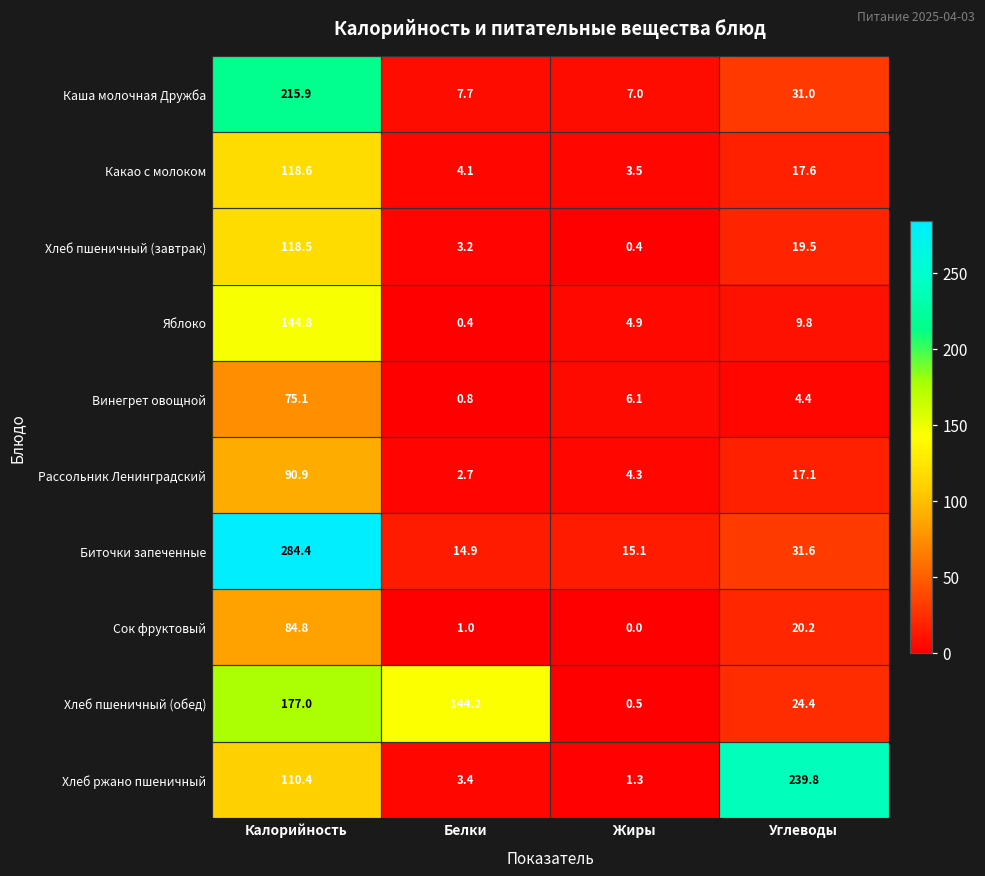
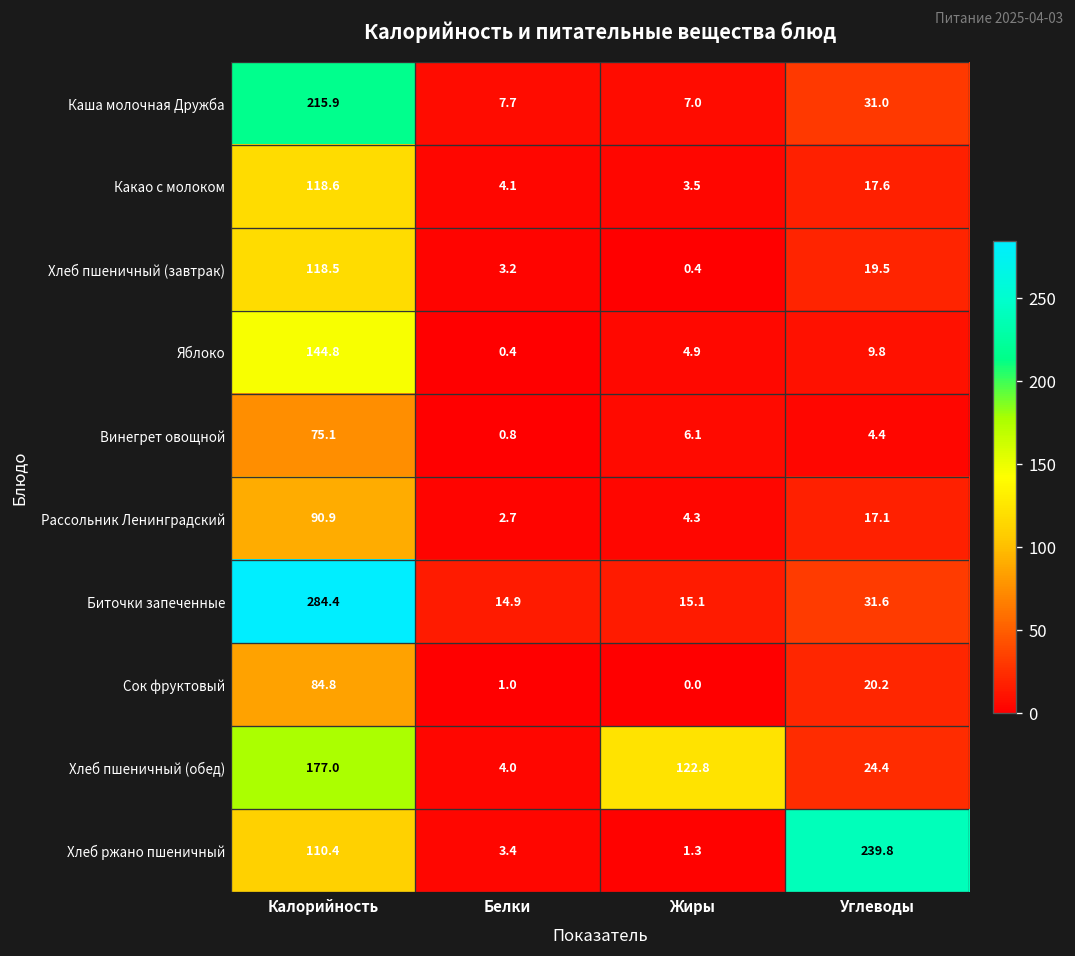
  {
    "Каша молочная Дружба": {
      "Калорийность": 215.9,
      "Белки": 7.7,
      "Жиры": 7.0,
      "Углеводы": 31.0
    },
    "Какао с молоком": {
      "Калорийность": 118.6,
      "Белки": 4.1,
      "Жиры": 3.5,
      "Углеводы": 17.6
    },
    "Хлеб пшеничный (завтрак)": {
      "Калорийность": 118.5,
      "Белки": 3.2,
      "Жиры": 0.4,
      "Углеводы": 19.5
    },
    "Яблоко": {
      "Калорийность": 144.8,
      "Белки": 0.4,
      "Жиры": 4.9,
      "Углеводы": 9.8
    },
    "Винегрет овощной": {
      "Калорийность": 75.1,
      "Белки": 0.8,
      "Жиры": 6.1,
      "Углеводы": 4.4
    },
    "Рассольник Ленинградский": {
      "Калорийность": 90.9,
      "Белки": 2.7,
      "Жиры": 4.3,
      "Углеводы": 17.1
    },
    "Биточки запеченные": {
      "Калорийность": 284.4,
      "Белки": 14.9,
      "Жиры": 15.1,
      "Углеводы": 31.6
    },
    "Сок фруктовый": {
      "Калорийность": 84.8,
      "Белки": 1.0,
      "Жиры": 0.0,
      "Углеводы": 20.2
    },
    "Хлеб пшеничный (обед)": {
      "Калорийность": 177.0,
-     "Белки": 144.2,
-     "Жиры": 0.5,
+     "Белки": 4.0,
+     "Жиры": 122.8,
      "Углеводы": 24.4
    },
    "Хлеб ржано пшеничный": {
      "Калорийность": 110.4,
      "Белки": 3.4,
      "Жиры": 1.3,
      "Углеводы": 239.8
    }
  }
